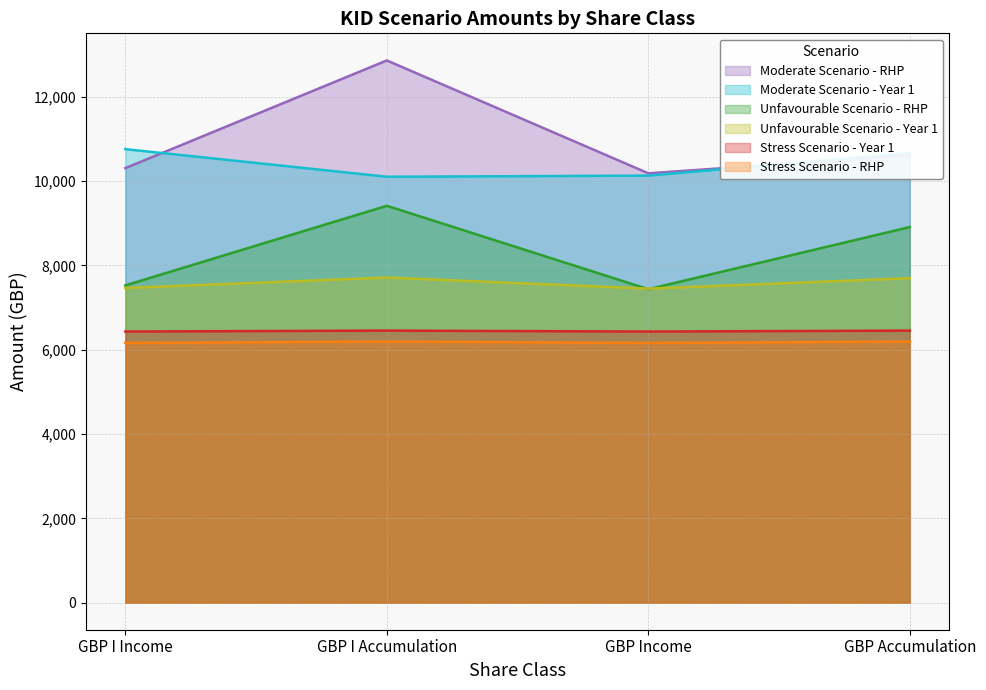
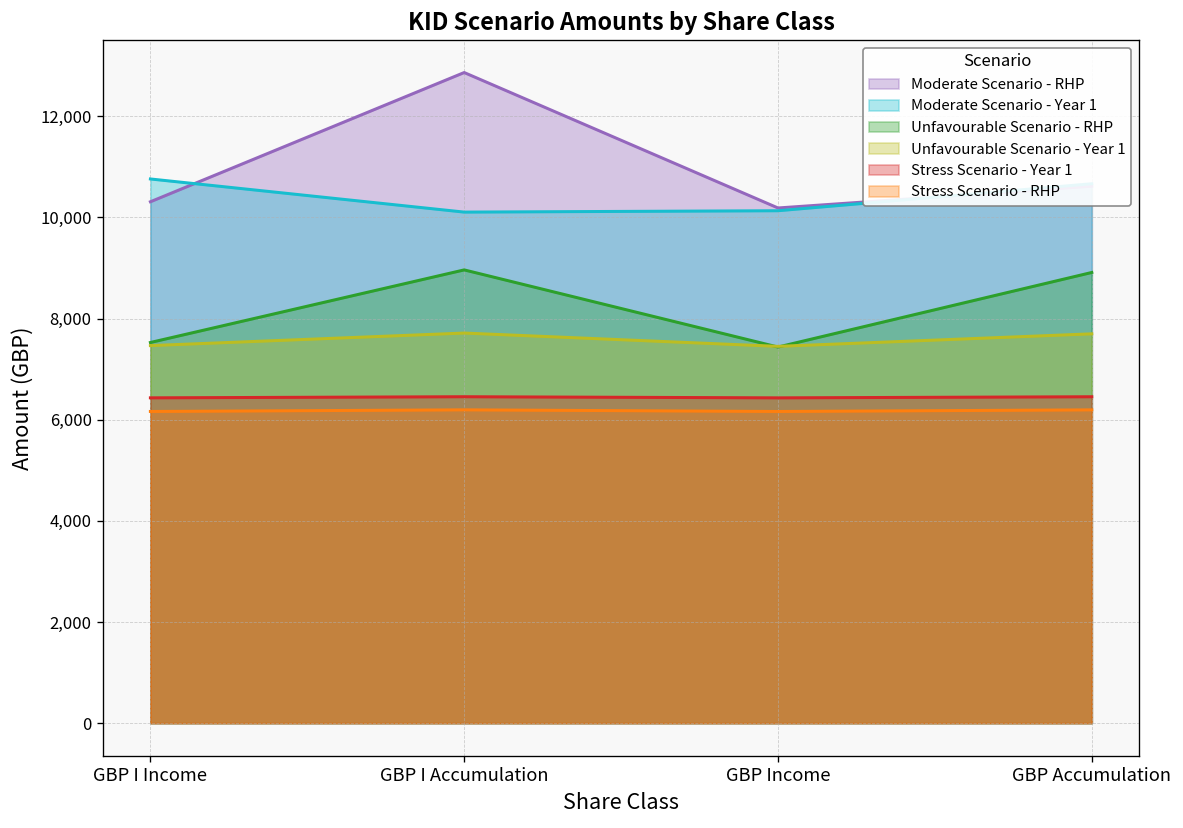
  {
    "Moderate Scenario - RHP": {
      "GBP I Income": "10,300",
      "GBP I Accumulation": "12,900"
    },
    "Moderate Scenario - Year 1": {
      "GBP I Income": "10,800",
      "GBP I Accumulation": "10,100"
    },
    "Unfavourable Scenario - RHP": {
      "GBP I Income": "7,500",
-     "GBP I Accumulation": "9,400",
+     "GBP I Accumulation": "9,000",
      "GBP Accumulation": "8,900"
    }
  }
